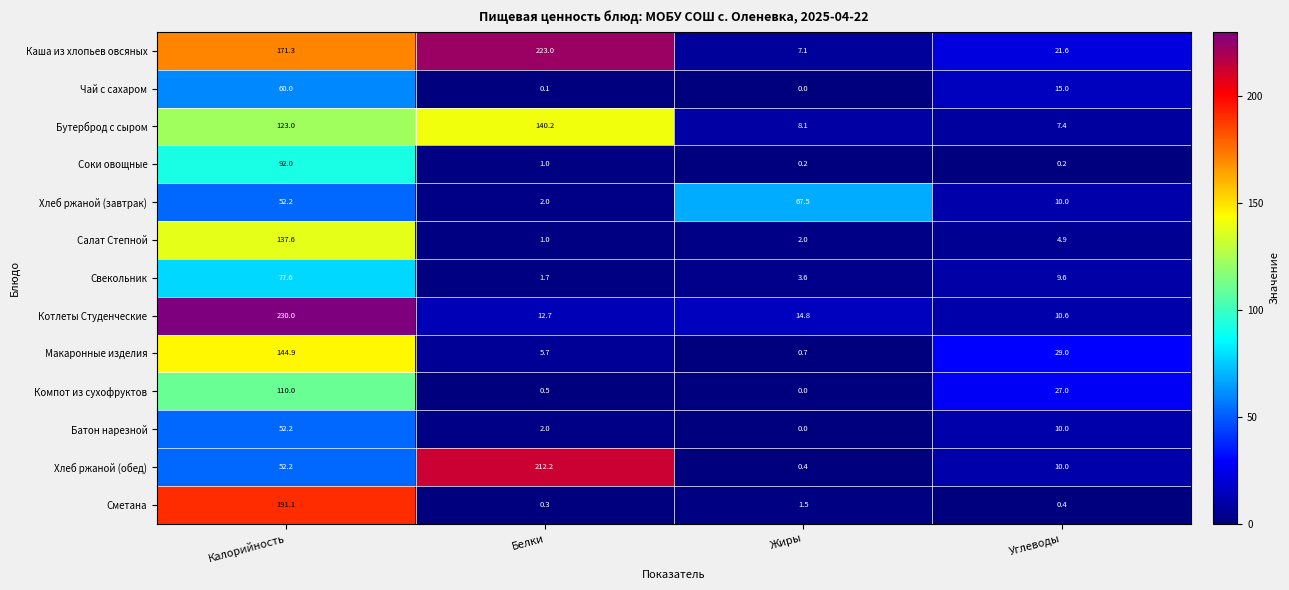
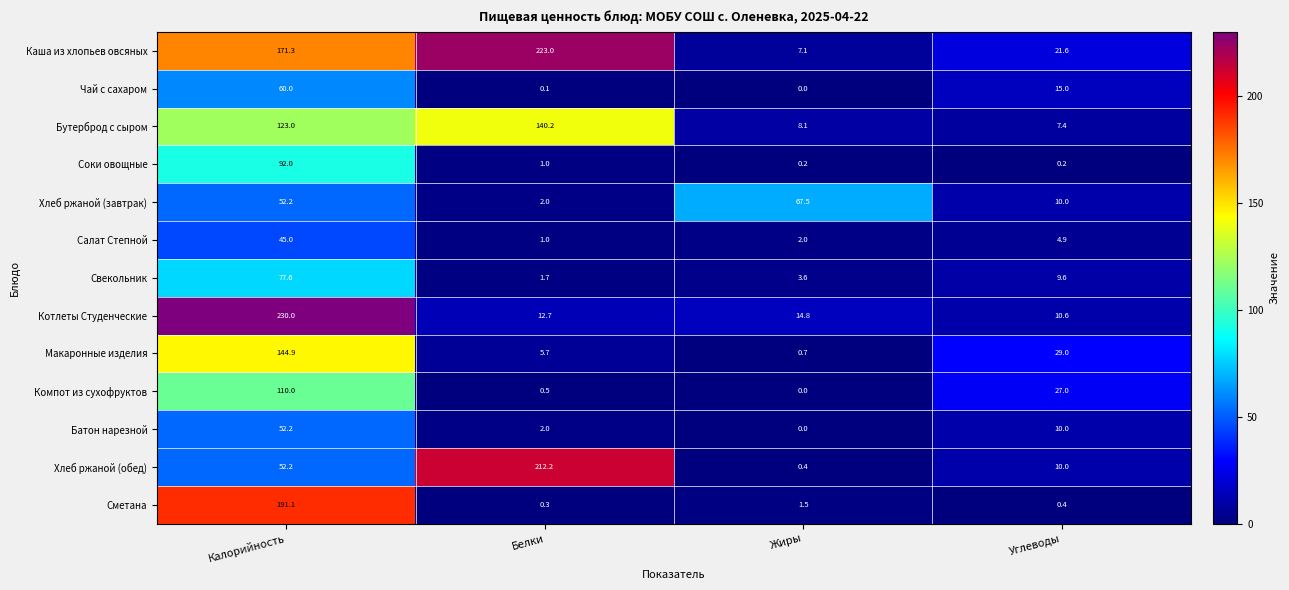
  {
    "Каша из хлопьев овсяных": {
      "Калорийность": 171.3,
      "Белки": 223.0,
      "Жиры": 7.1,
      "Углеводы": 21.6
    },
    "Чай с сахаром": {
      "Калорийность": 60.0,
      "Белки": 0.1,
      "Жиры": 0.0,
      "Углеводы": 15.0
    },
    "Бутерброд с сыром": {
      "Калорийность": 123.0,
      "Белки": 140.2,
      "Жиры": 8.1,
      "Углеводы": 7.4
    },
    "Соки овощные": {
      "Калорийность": 92.0,
      "Белки": 1.0,
      "Жиры": 0.2,
      "Углеводы": 0.2
    },
    "Хлеб ржаной (завтрак)": {
      "Калорийность": 52.2,
      "Белки": 2.0,
      "Жиры": 67.5,
      "Углеводы": 10.0
    },
    "Салат Степной": {
-     "Калорийность": 137.6,
+     "Калорийность": 45.0,
      "Белки": 1.0,
      "Жиры": 2.0,
      "Углеводы": 4.9
    },
    "Свекольник": {
      "Калорийность": 77.6,
      "Белки": 1.7,
      "Жиры": 3.6,
      "Углеводы": 9.6
    },
    "Котлеты Студенческие": {
      "Калорийность": 230.0,
      "Белки": 12.7,
      "Жиры": 14.8,
      "Углеводы": 10.6
    },
    "Макаронные изделия": {
      "Калорийность": 144.9,
      "Белки": 5.7,
      "Жиры": 0.7,
      "Углеводы": 29.0
    },
    "Компот из сухофруктов": {
      "Калорийность": 110.0,
      "Белки": 0.5,
      "Жиры": 0.0,
      "Углеводы": 27.0
    },
    "Батон нарезной": {
      "Калорийность": 52.2,
      "Белки": 2.0,
      "Жиры": 0.0,
      "Углеводы": 10.0
    },
    "Хлеб ржаной (обед)": {
      "Калорийность": 52.2,
      "Белки": 212.2,
      "Жиры": 0.4,
      "Углеводы": 10.0
    },
    "Сметана": {
      "Калорийность": 191.1,
      "Белки": 0.3,
      "Жиры": 1.5,
      "Углеводы": 0.4
    }
  }
